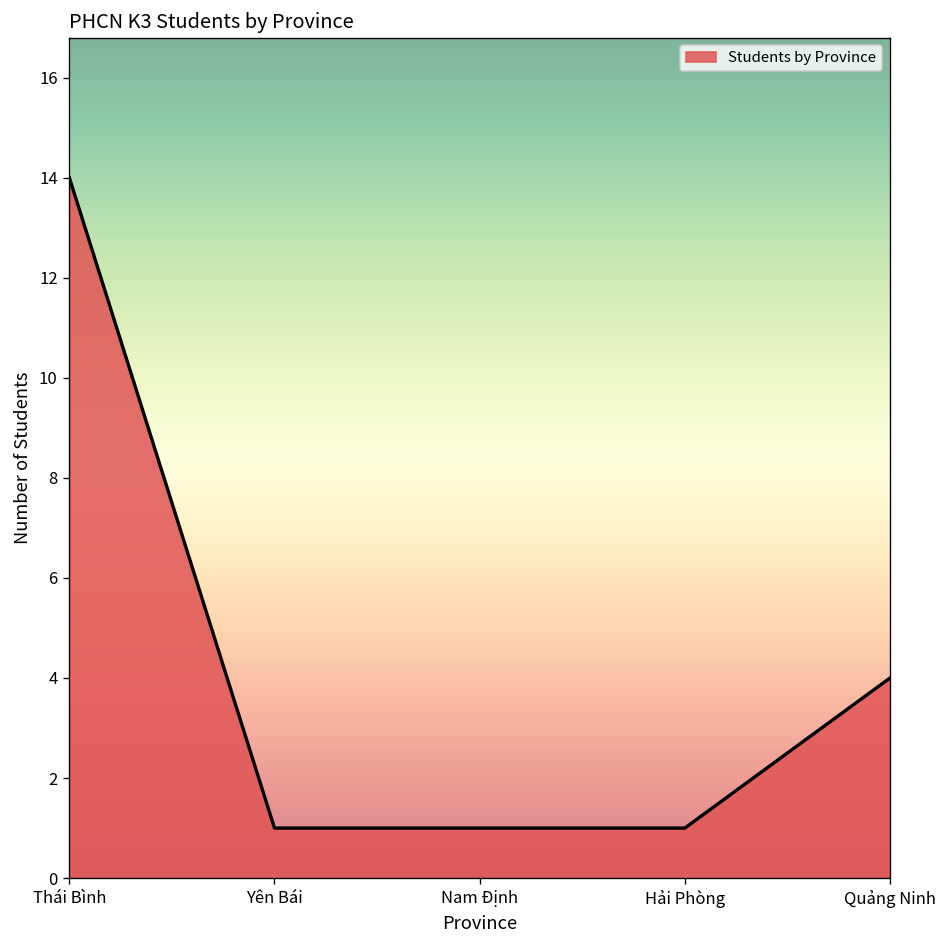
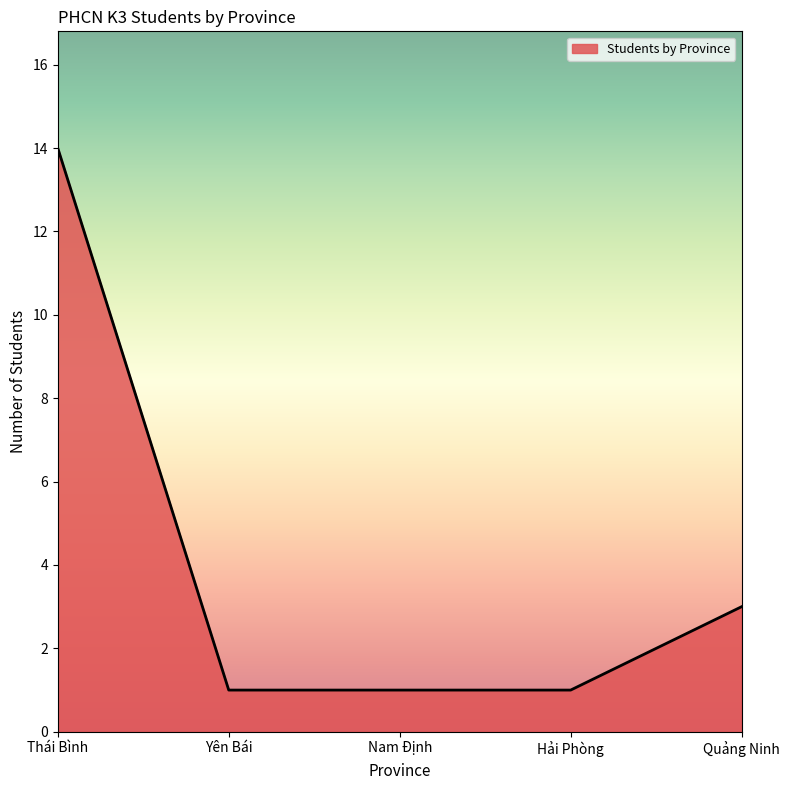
  {
    "Thái Bình": 14,
    "Yên Bái": 1,
    "Nam Định": 1,
    "Hải Phòng": 1,
-   "Quảng Ninh": 4
+   "Quảng Ninh": 3
  }
